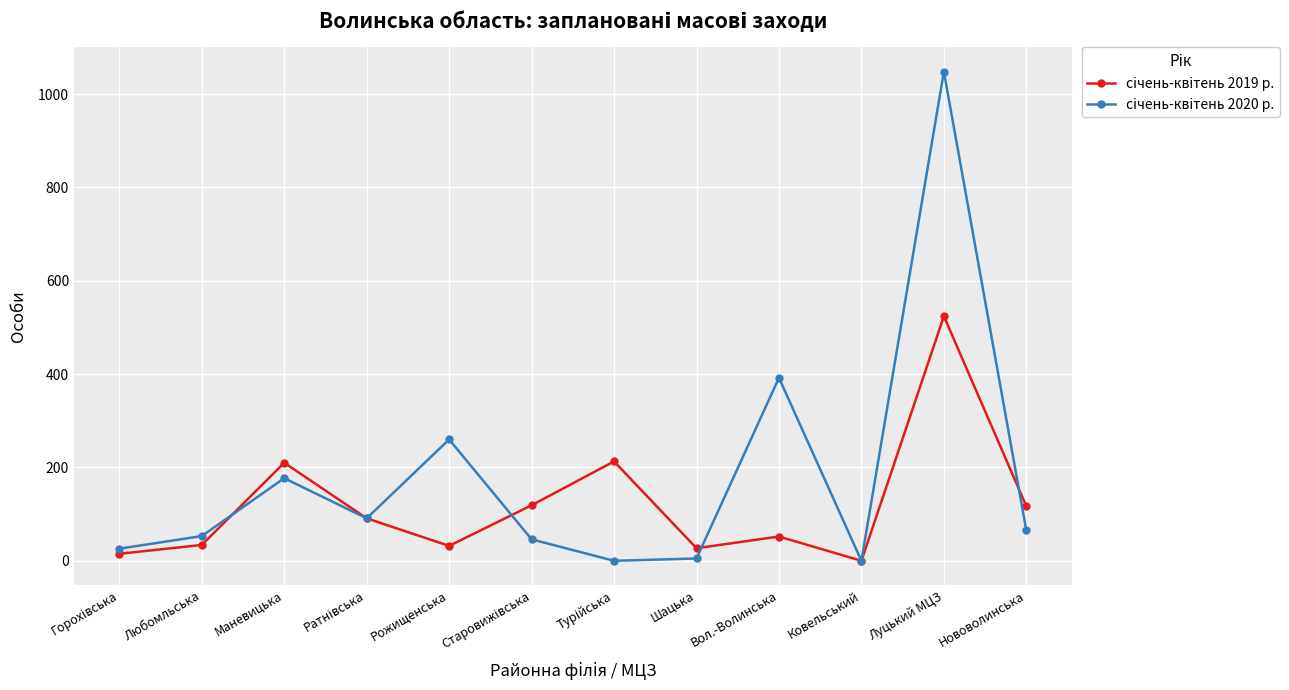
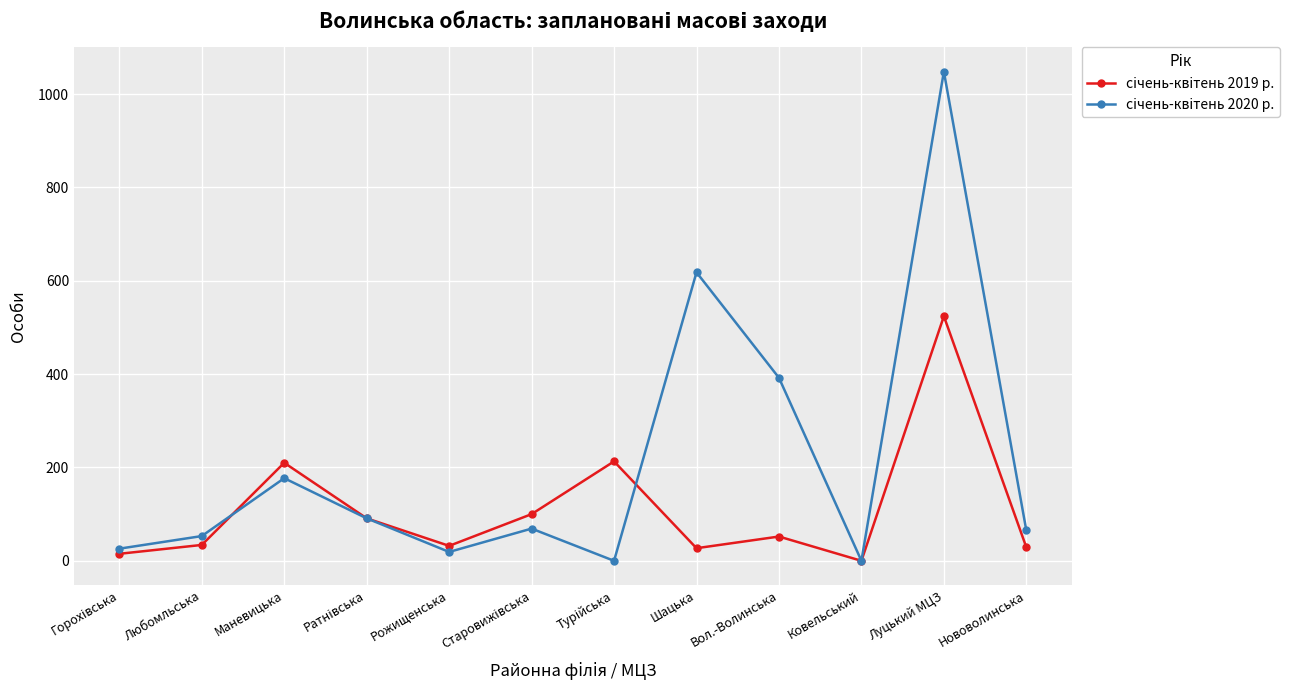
  {
    "січень-квітень 2019 р.": {
      "Горохівська": 20,
      "Любомльська": 30,
      "Маневицька": 210,
      "Рожищенська": 30,
-     "Старовижівська": 120,
+     "Старовижівська": 100,
      "Турійська": 210,
      "Шацька": 30,
      "Вол.-Волинська": 50,
      "Луцький МЦЗ": 520,
-     "Нововолинська": 120
+     "Нововолинська": 30
    },
    "січень-квітень 2020 р.": {
      "Горохівська": 30,
      "Любомльська": 50,
      "Маневицька": 180,
-     "Рожищенська": 260,
-     "Старовижівська": 50,
+     "Рожищенська": 20,
+     "Старовижівська": 70,
      "Турійська": 0,
-     "Шацька": 10,
+     "Шацька": 620,
      "Вол.-Волинська": 390,
      "Луцький МЦЗ": 1050,
      "Нововолинська": 70
    }
  }
